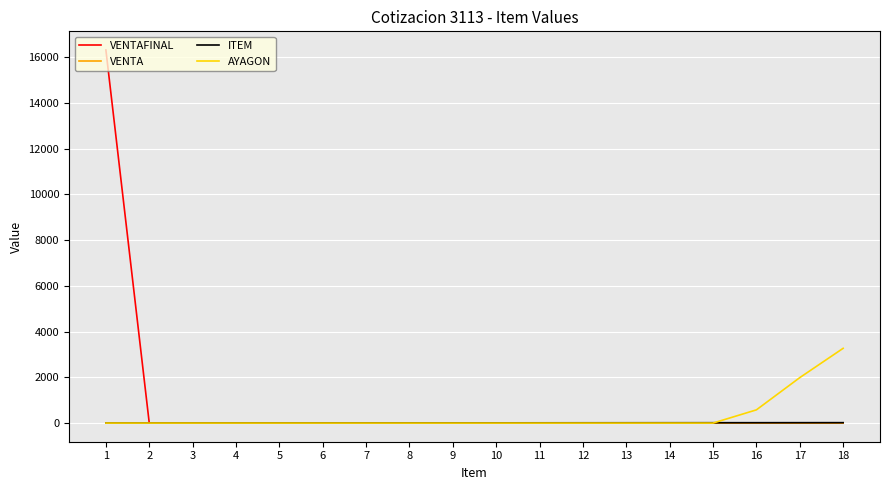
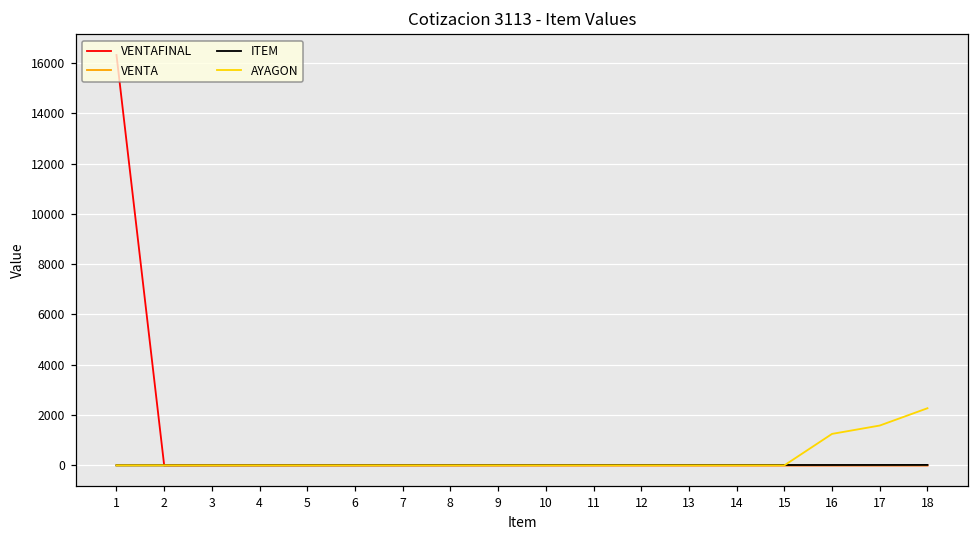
  {
    "AYAGON": {
-     "16": 600,
-     "17": 2000,
-     "18": 3300
+     "16": 1300,
+     "17": 1600,
+     "18": 2300
    }
  }
